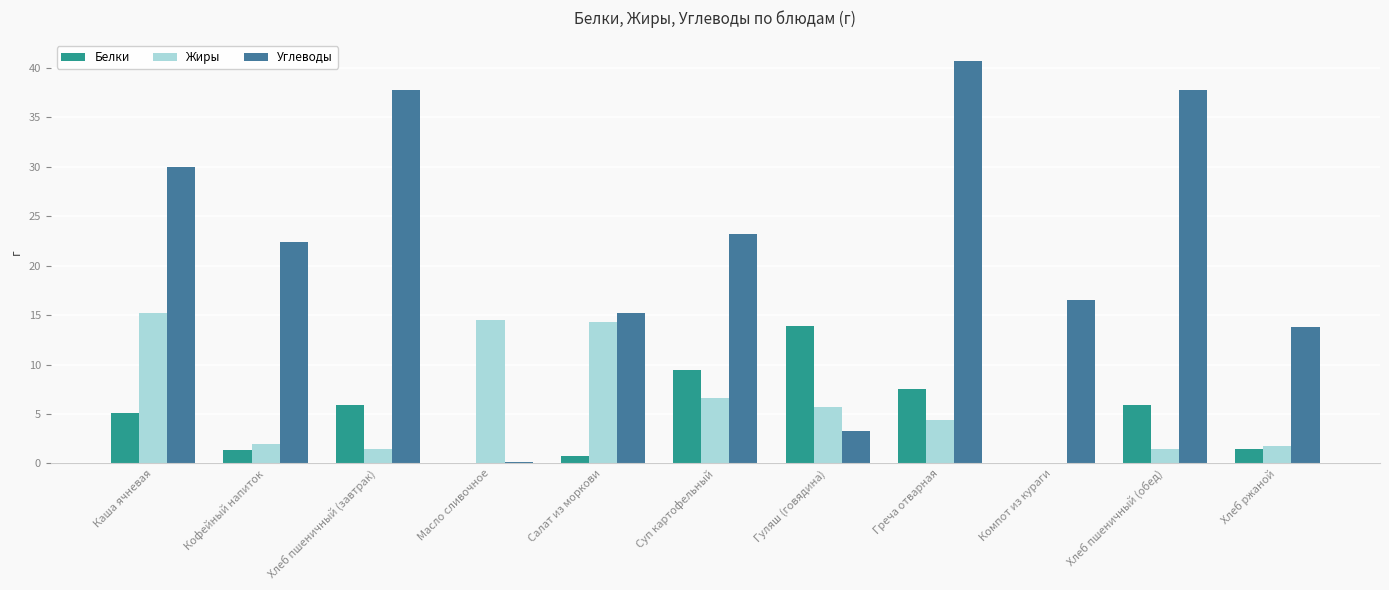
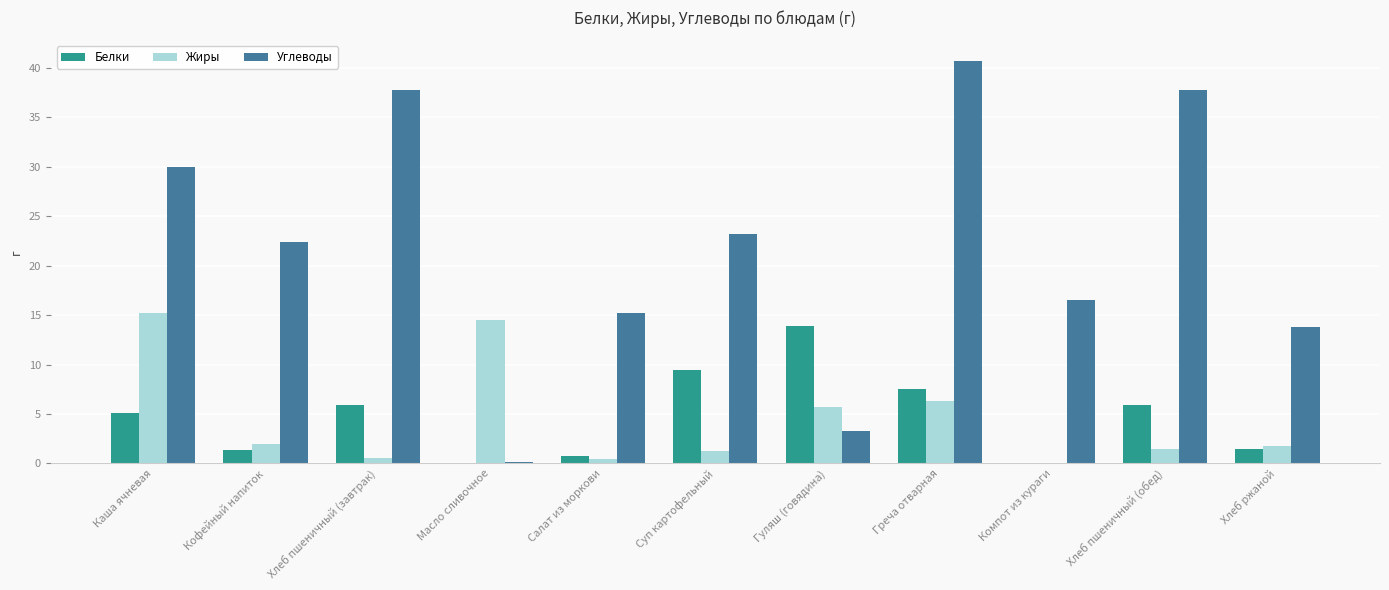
  {
    "Жиры": {
      "Каша ячневая": 15,
      "Кофейный напиток": 2,
-     "Хлеб пшеничный (завтрак)": 1.4,
+     "Хлеб пшеничный (завтрак)": 0.6,
      "Масло сливочное": 15,
-     "Салат из моркови": 14,
-     "Суп картофельный": 7,
+     "Салат из моркови": 0,
+     "Суп картофельный": 1,
      "Гуляш (говядина)": 6,
-     "Греча отварная": 4,
+     "Греча отварная": 6,
      "Компот из кураги": 0,
      "Хлеб пшеничный (обед)": 1,
      "Хлеб ржаной": 2
    }
  }
